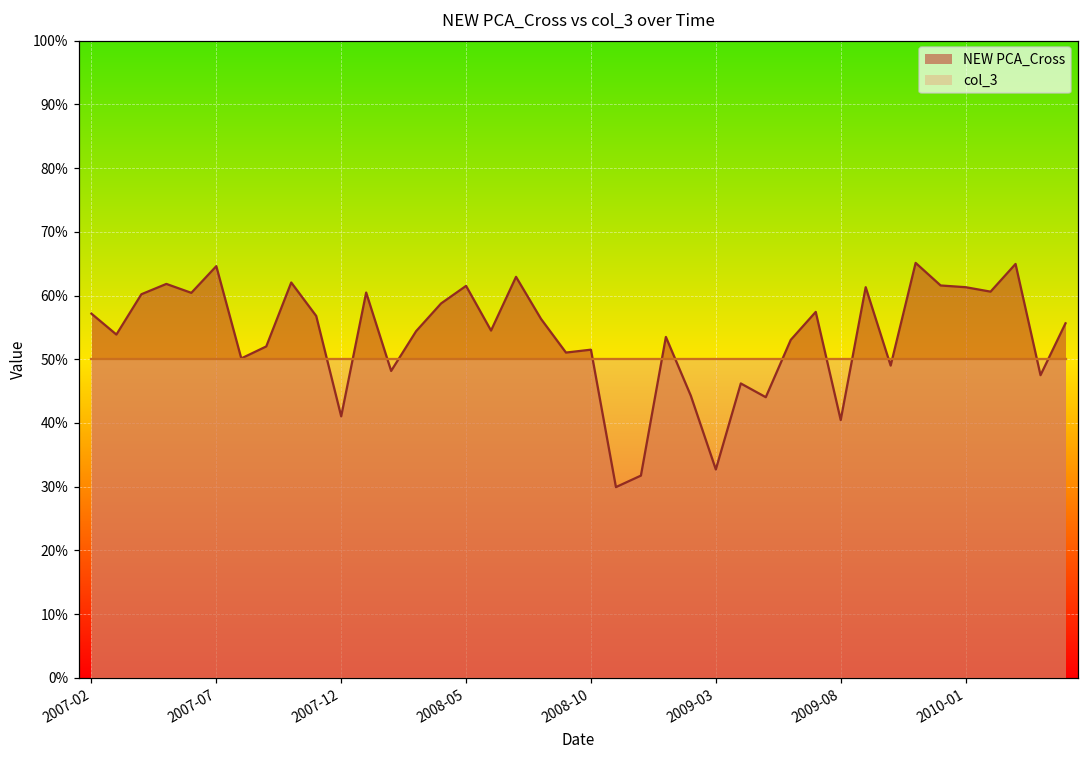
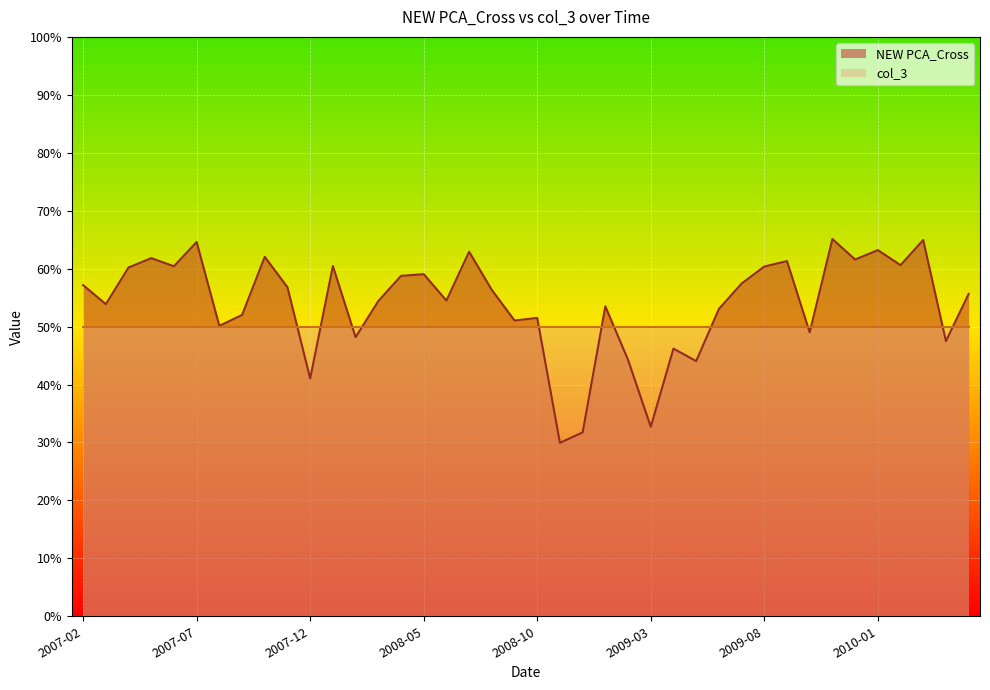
  {
    "NEW PCA_Cross": {
      "2007-02": "57%",
      "2007-07": "65%",
      "2007-12": "41%",
-     "2008-05": "62%",
+     "2008-05": "59%",
      "2008-10": "51%",
      "2009-03": "33%",
-     "2009-08": "40%",
-     "2010-01": "61%"
+     "2009-08": "60%",
+     "2010-01": "63%"
    },
    "col_3": {
      "2007-02": "50%",
      "2007-07": "50%",
      "2007-12": "50%",
      "2008-05": "50%",
      "2008-10": "50%",
      "2009-03": "50%",
      "2009-08": "50%",
      "2010-01": "50%"
    }
  }
